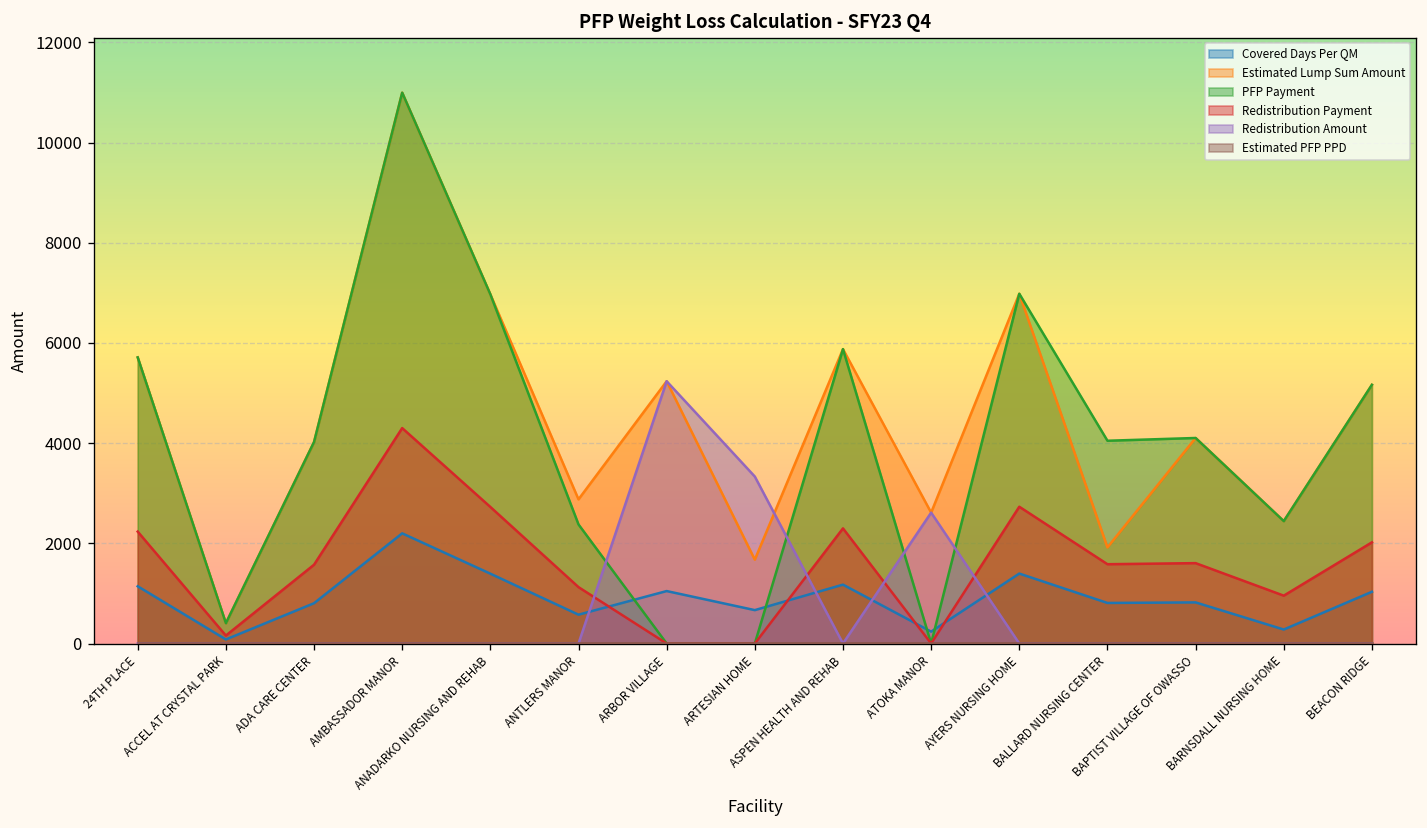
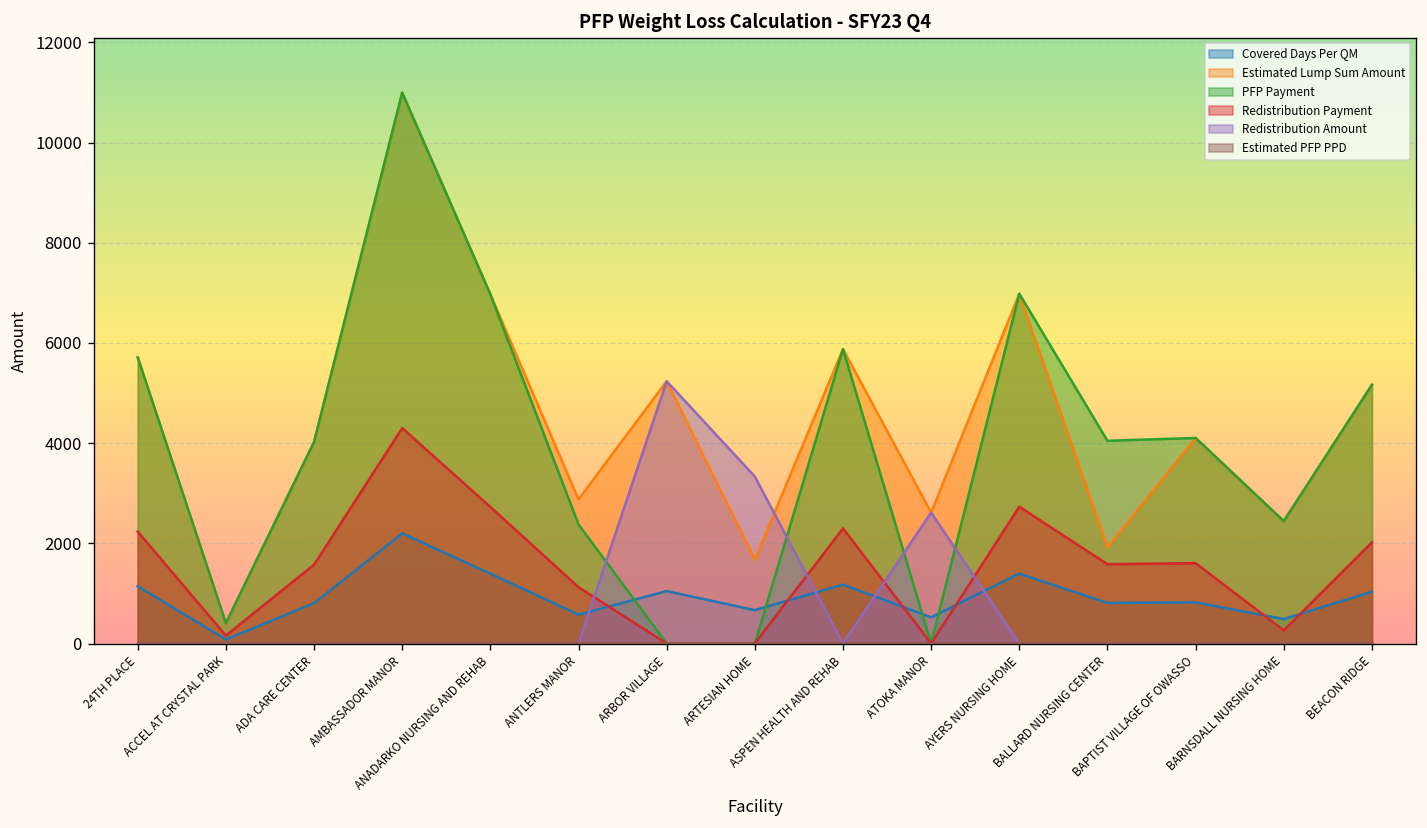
  {
    "Covered Days Per QM": {
      "24TH PLACE": 1100,
      "ACCEL AT CRYSTAL PARK": 100,
      "ADA CARE CENTER": 800,
      "AMBASSADOR MANOR": 2200,
      "ANADARKO NURSING AND REHAB": 1400,
      "ANTLERS MANOR": 600,
      "ARBOR VILLAGE": 1000,
      "ARTESIAN HOME": 700,
      "ASPEN HEALTH AND REHAB": 1200,
-     "ATOKA MANOR": 200,
+     "ATOKA MANOR": 500,
      "AYERS NURSING HOME": 1400,
      "BALLARD NURSING CENTER": 800,
      "BAPTIST VILLAGE OF OWASSO": 800,
-     "BARNSDALL NURSING HOME": 300,
+     "BARNSDALL NURSING HOME": 500,
      "BEACON RIDGE": 1000
    },
    "Estimated Lump Sum Amount": {
      "ANTLERS MANOR": 2900,
      "ARTESIAN HOME": 1700,
      "BALLARD NURSING CENTER": 1900
    },
    "PFP Payment": {
      "ANTLERS MANOR": 2400,
      "BALLARD NURSING CENTER": 4000
    },
    "Redistribution Payment": {
      "24TH PLACE": 2200,
      "ACCEL AT CRYSTAL PARK": 200,
      "ADA CARE CENTER": 1600,
      "AMBASSADOR MANOR": 4300,
      "ANADARKO NURSING AND REHAB": 2700,
      "ANTLERS MANOR": 1100,
      "ASPEN HEALTH AND REHAB": 2300,
      "AYERS NURSING HOME": 2700,
      "BALLARD NURSING CENTER": 1600,
      "BAPTIST VILLAGE OF OWASSO": 1600,
-     "BARNSDALL NURSING HOME": 1000,
+     "BARNSDALL NURSING HOME": 300,
      "BEACON RIDGE": 2000
    },
    "Redistribution Amount": {
      "ARTESIAN HOME": 3300
    }
  }
